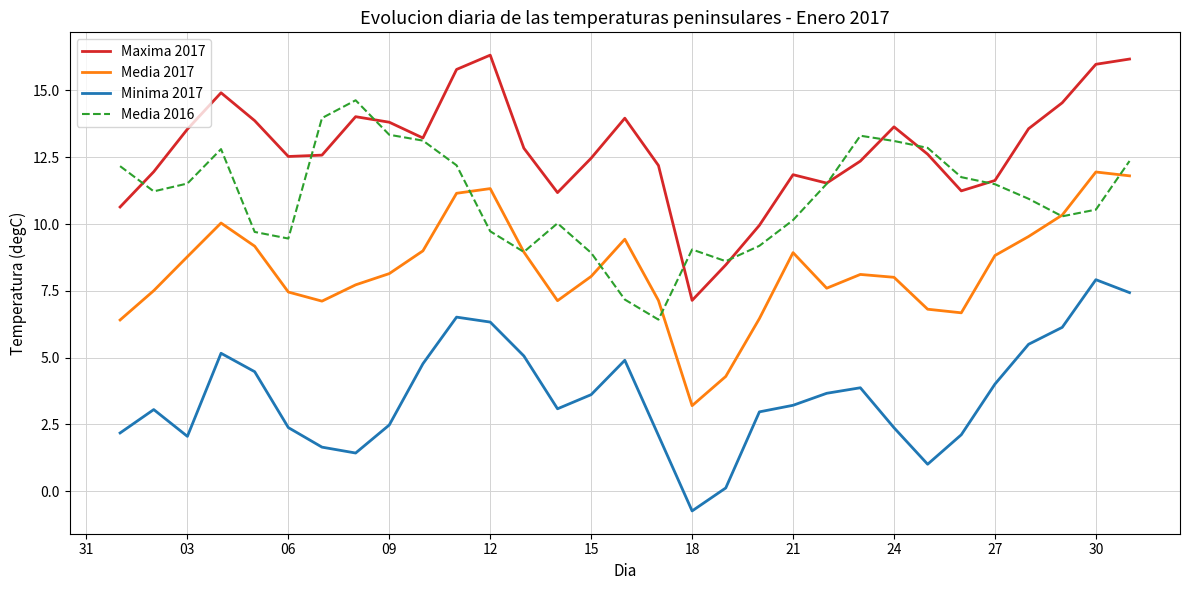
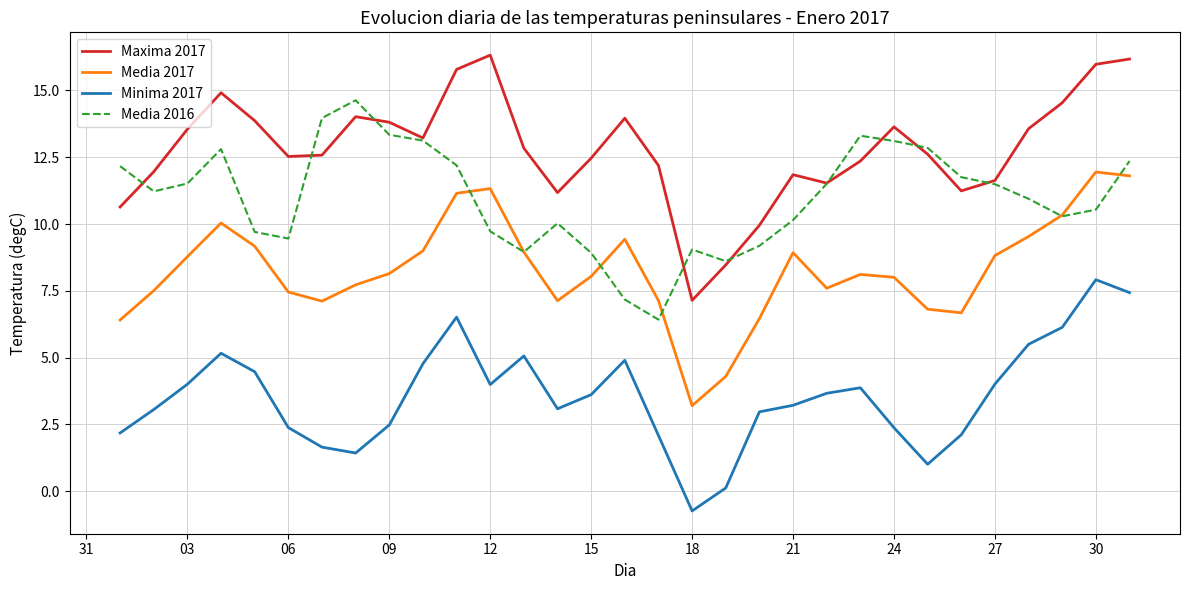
  {
    "Maxima 2017": {
      "03": 13.6,
      "06": 12.5,
      "09": 13.8,
      "12": 16.3,
      "15": 12.5,
      "18": 7.1,
      "21": 11.8,
      "24": 13.6,
      "27": 11.6,
      "30": 16.0
    },
    "Media 2017": {
      "03": 8.8,
      "06": 7.5,
      "09": 8.1,
      "12": 11.3,
      "15": 8.0,
      "18": 3.2,
      "21": 8.9,
      "24": 8.0,
      "27": 8.8,
      "30": 11.9
    },
    "Minima 2017": {
-     "03": 2.0,
+     "03": 4.0,
      "06": 2.4,
      "09": 2.5,
-     "12": 6.3,
+     "12": 4.0,
      "15": 3.6,
      "18": -0.7,
      "21": 3.2,
      "24": 2.4,
      "27": 4.0,
      "30": 7.9
    },
    "Media 2016": {
      "03": 11.5,
      "06": 9.5,
      "09": 13.3,
      "12": 9.7,
      "15": 8.9,
      "18": 9.0,
      "21": 10.1,
      "24": 13.1,
      "27": 11.5,
      "30": 10.5
    }
  }
